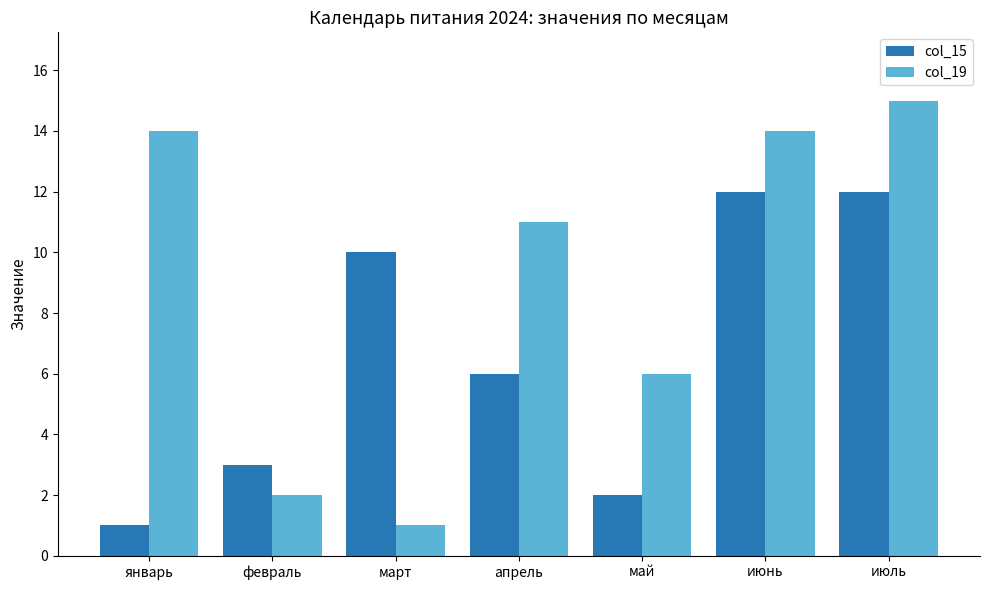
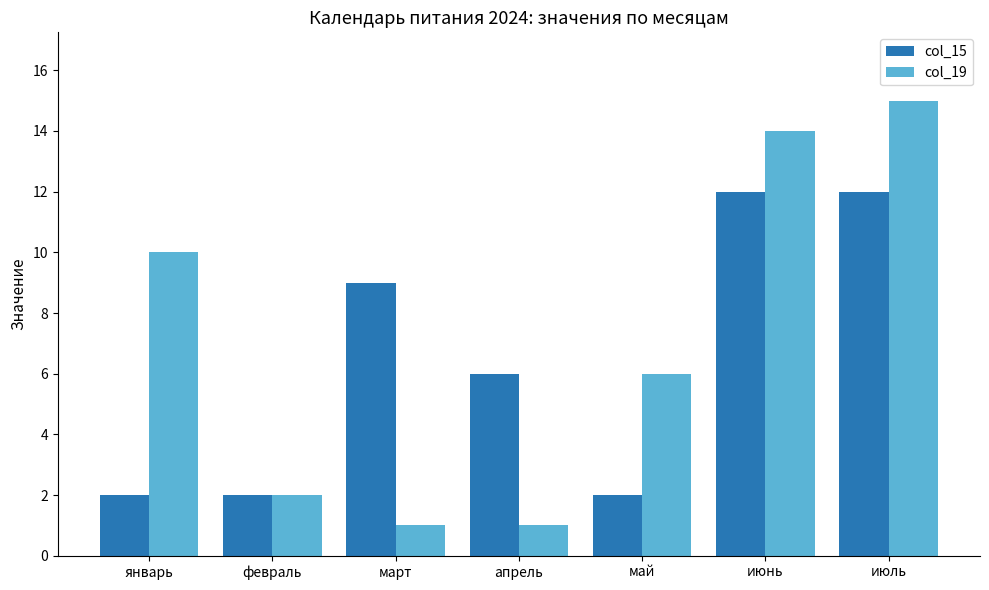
  {
    "col_15": {
-     "январь": 1,
-     "февраль": 3,
-     "март": 10,
+     "январь": 2,
+     "февраль": 2,
+     "март": 9,
      "апрель": 6,
      "май": 2,
      "июнь": 12,
      "июль": 12
    },
    "col_19": {
-     "январь": 14,
+     "январь": 10,
      "февраль": 2,
      "март": 1,
-     "апрель": 11,
+     "апрель": 1,
      "май": 6,
      "июнь": 14,
      "июль": 15
    }
  }
